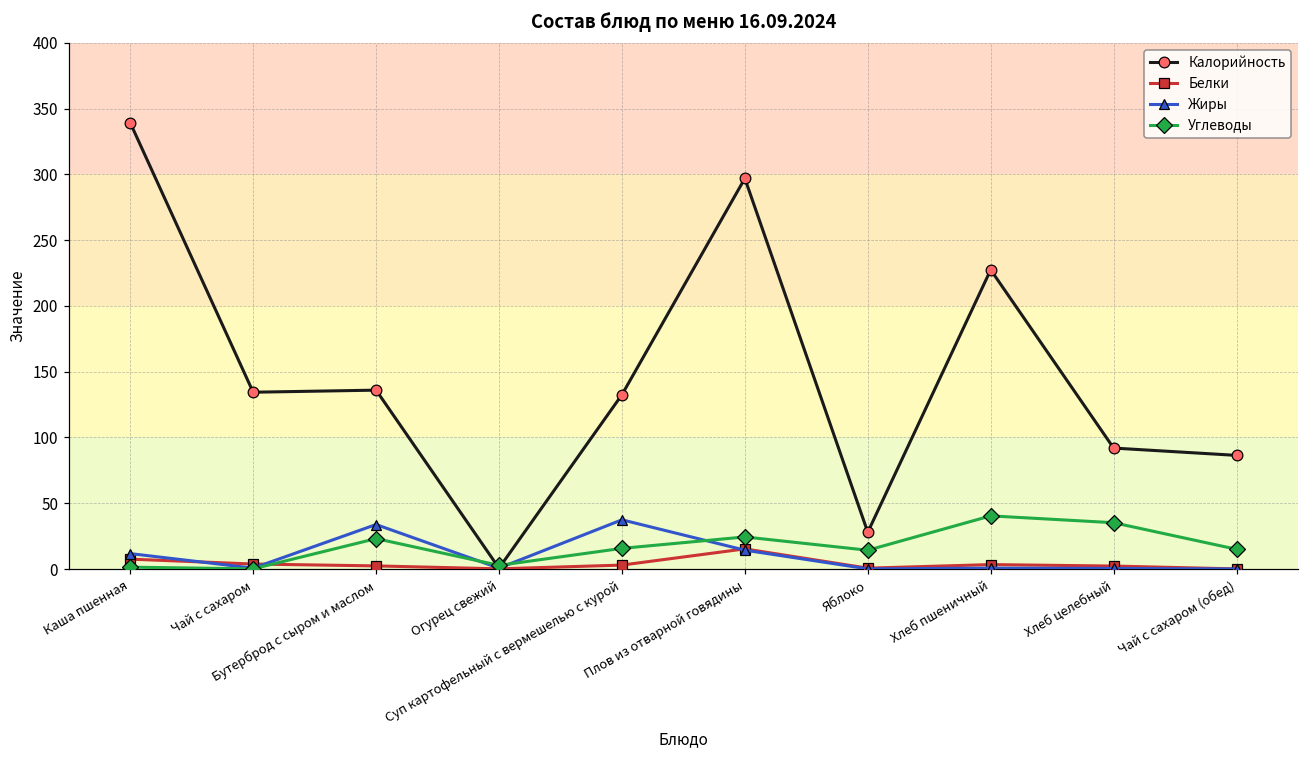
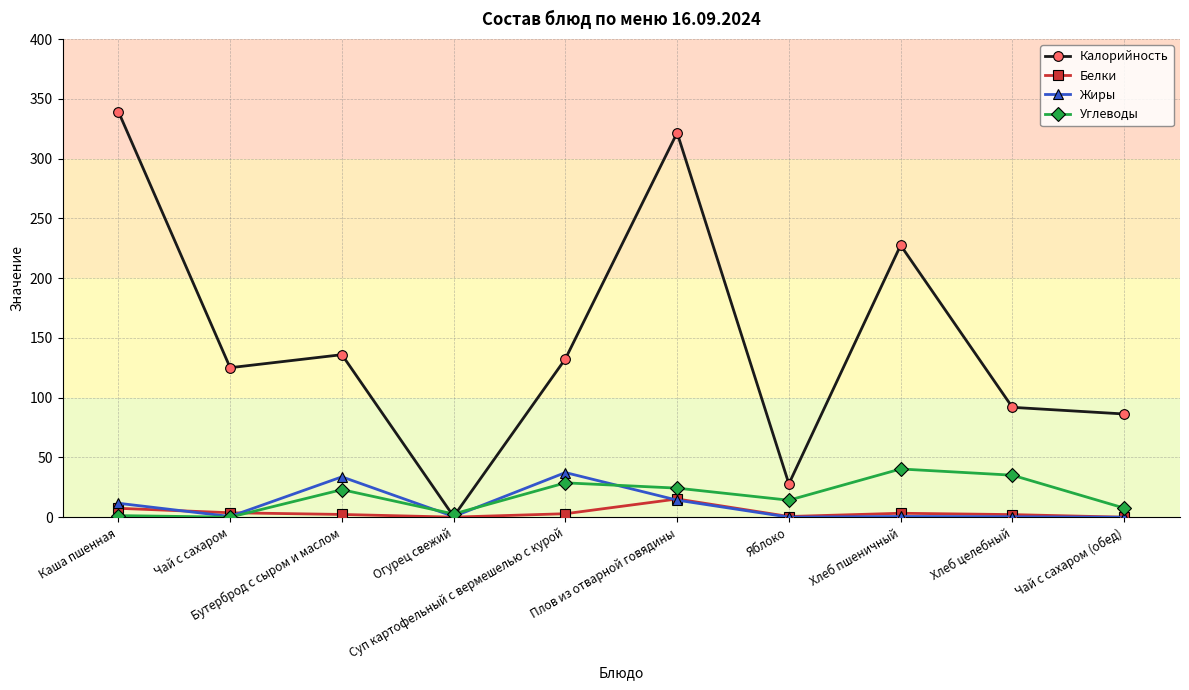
  {
    "Калорийность": {
      "Каша пшенная": 339,
-     "Чай с сахаром": 134,
+     "Чай с сахаром": 125,
      "Бутерброд с сыром и маслом": 136,
      "Суп картофельный с вермешелью с курой": 133,
-     "Плов из отварной говядины": 297,
+     "Плов из отварной говядины": 322,
      "Яблоко": 28,
      "Хлеб пшеничный": 228,
      "Хлеб целебный": 92,
      "Чай с сахаром (обед)": 86
    },
    "Белки": {
      "Каша пшенная": 8,
      "Чай с сахаром": 4,
      "Бутерброд с сыром и маслом": 2,
      "Суп картофельный с вермешелью с курой": 3,
      "Хлеб пшеничный": 3
    },
    "Жиры": {
      "Каша пшенная": 12,
      "Бутерброд с сыром и маслом": 34,
      "Суп картофельный с вермешелью с курой": 37,
      "Хлеб пшеничный": 1
    },
    "Углеводы": {
      "Каша пшенная": 1,
      "Бутерброд с сыром и маслом": 23,
-     "Суп картофельный с вермешелью с курой": 16,
+     "Суп картофельный с вермешелью с курой": 29,
      "Плов из отварной говядины": 24,
      "Яблоко": 14,
      "Хлеб пшеничный": 40,
      "Хлеб целебный": 35,
-     "Чай с сахаром (обед)": 15
+     "Чай с сахаром (обед)": 8
    }
  }
